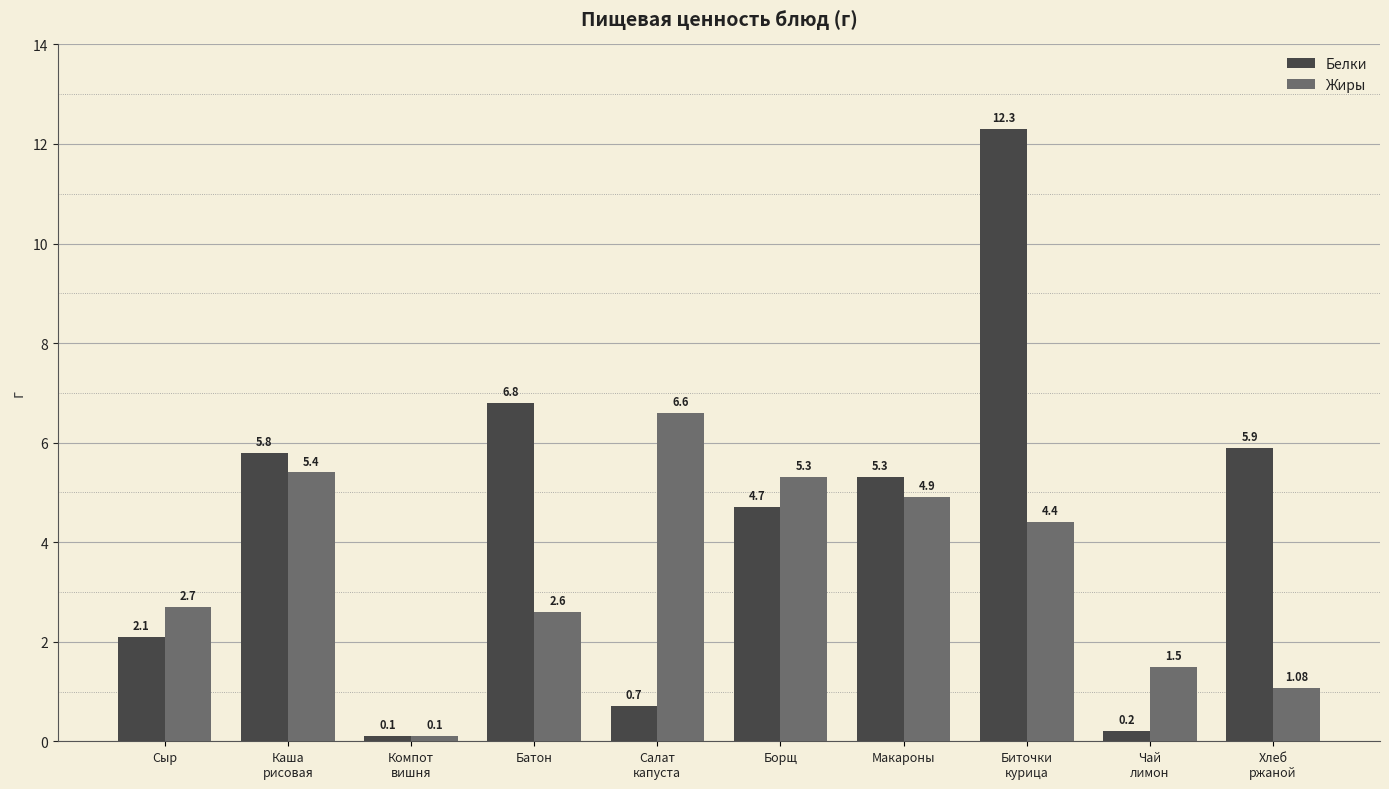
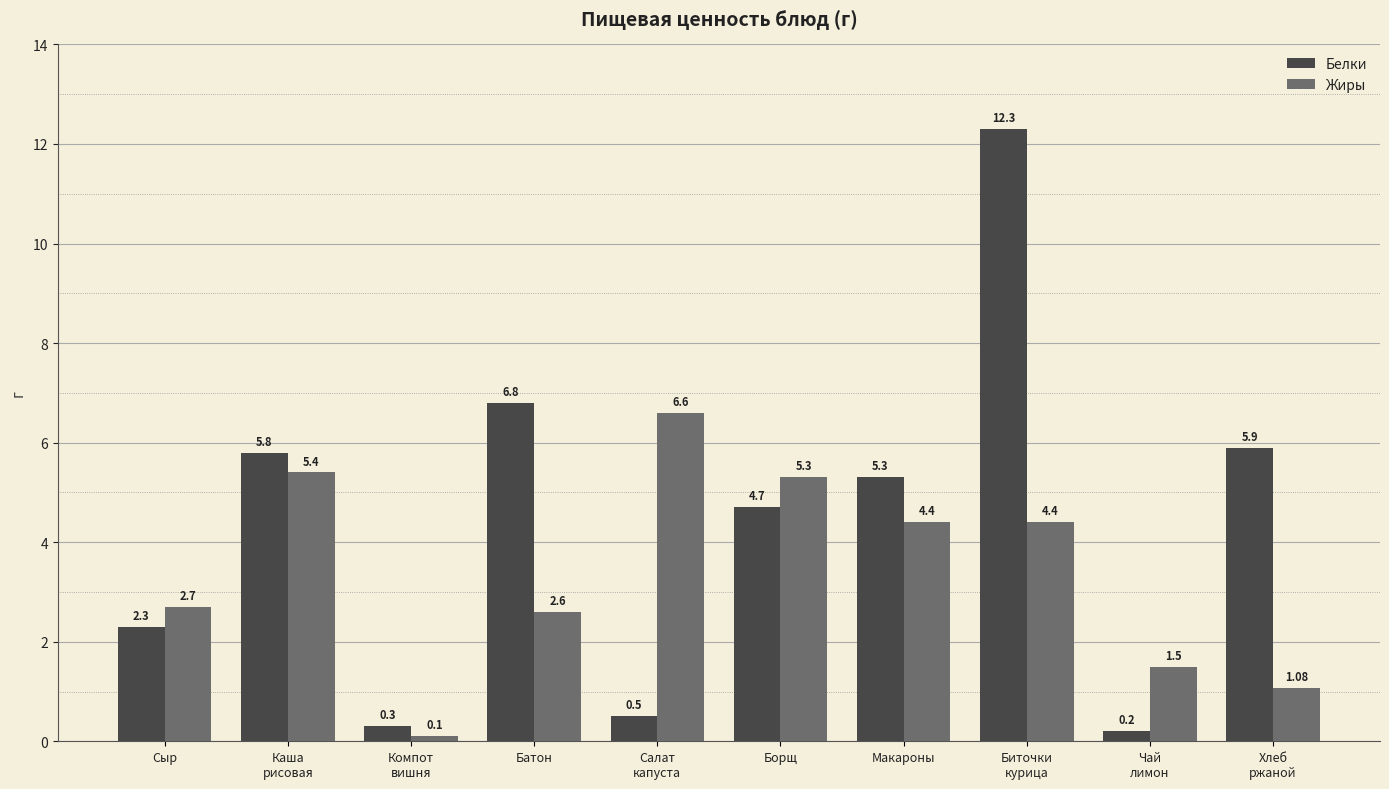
  {
    "Белки": {
-     "Сыр": 2.1,
+     "Сыр": 2.3,
      "Каша рисовая": 5.8,
-     "Компот вишня": 0.1,
+     "Компот вишня": 0.3,
      "Батон": 6.8,
-     "Салат капуста": 0.7,
+     "Салат капуста": 0.5,
      "Борщ": 4.7,
      "Макароны": 5.3,
      "Биточки курица": 12.3,
      "Чай лимон": 0.2,
      "Хлеб ржаной": 5.9
    },
    "Жиры": {
      "Сыр": 2.7,
      "Каша рисовая": 5.4,
      "Компот вишня": 0.1,
      "Батон": 2.6,
      "Салат капуста": 6.6,
      "Борщ": 5.3,
-     "Макароны": 4.9,
+     "Макароны": 4.4,
      "Биточки курица": 4.4,
      "Чай лимон": 1.5,
      "Хлеб ржаной": 1.08
    }
  }
